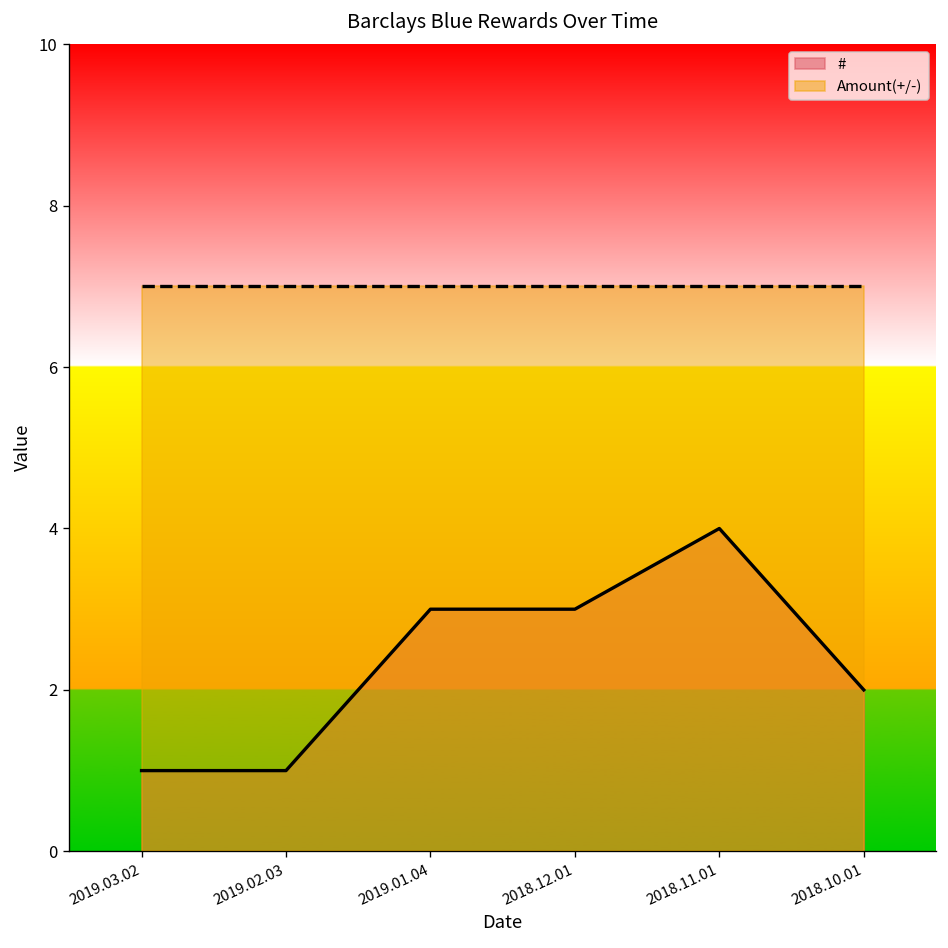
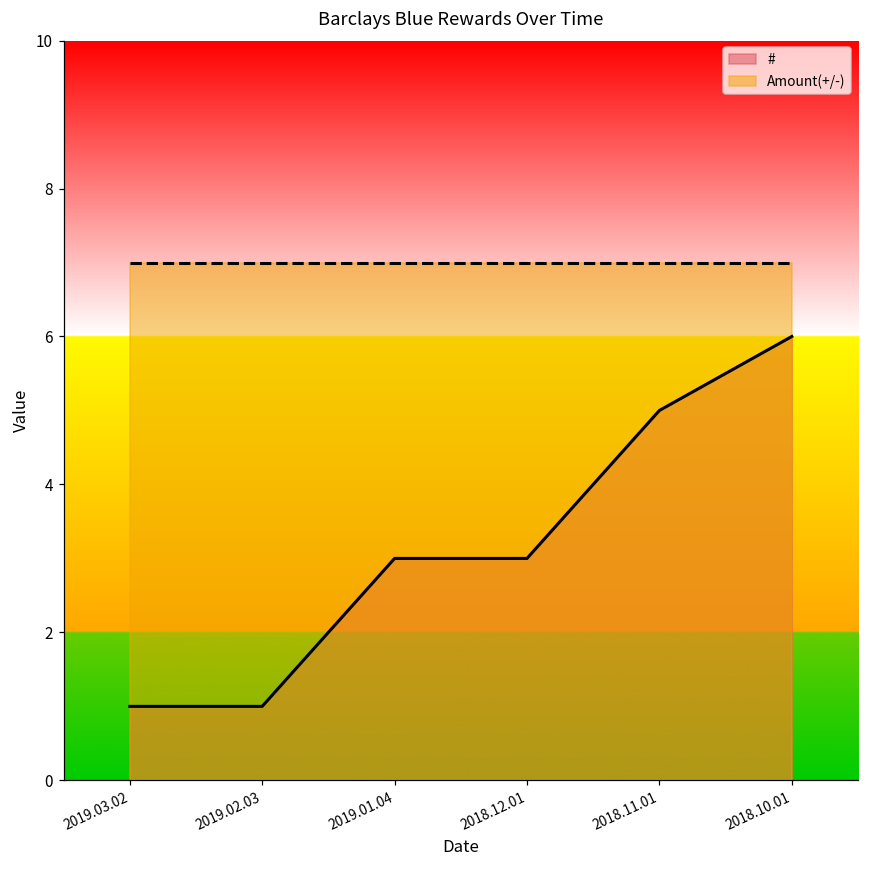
  {
    "#": {
      "2019.03.02": 1,
      "2019.02.03": 1,
      "2019.01.04": 3,
      "2018.12.01": 3,
-     "2018.11.01": 4,
-     "2018.10.01": 2
+     "2018.11.01": 5,
+     "2018.10.01": 6
    },
    "Amount(+/-)": {
      "2019.03.02": 7,
      "2019.02.03": 7,
      "2019.01.04": 7,
      "2018.12.01": 7,
      "2018.11.01": 7,
      "2018.10.01": 7
    }
  }
